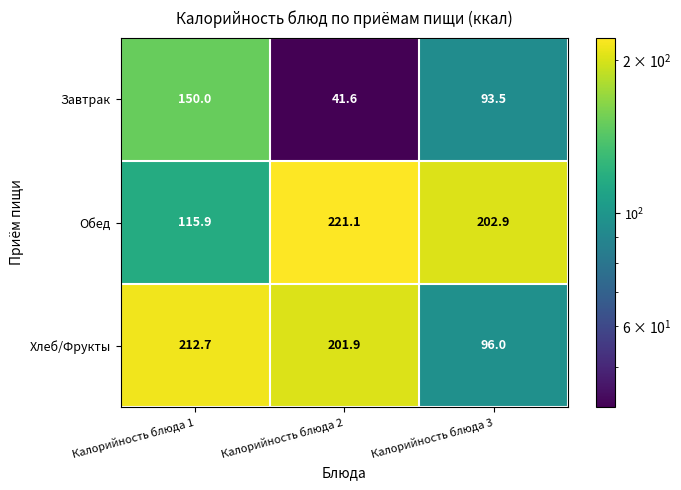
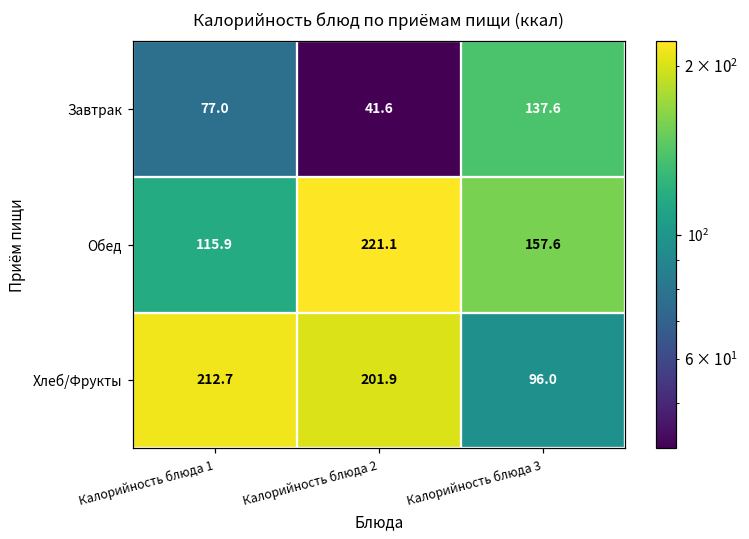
  {
    "Завтрак": {
-     "Калорийность блюда 1": 150.0,
+     "Калорийность блюда 1": 77.0,
      "Калорийность блюда 2": 41.6,
-     "Калорийность блюда 3": 93.5
+     "Калорийность блюда 3": 137.6
    },
    "Обед": {
      "Калорийность блюда 1": 115.9,
      "Калорийность блюда 2": 221.1,
-     "Калорийность блюда 3": 202.9
+     "Калорийность блюда 3": 157.6
    },
    "Хлеб/Фрукты": {
      "Калорийность блюда 1": 212.7,
      "Калорийность блюда 2": 201.9,
      "Калорийность блюда 3": 96.0
    }
  }
